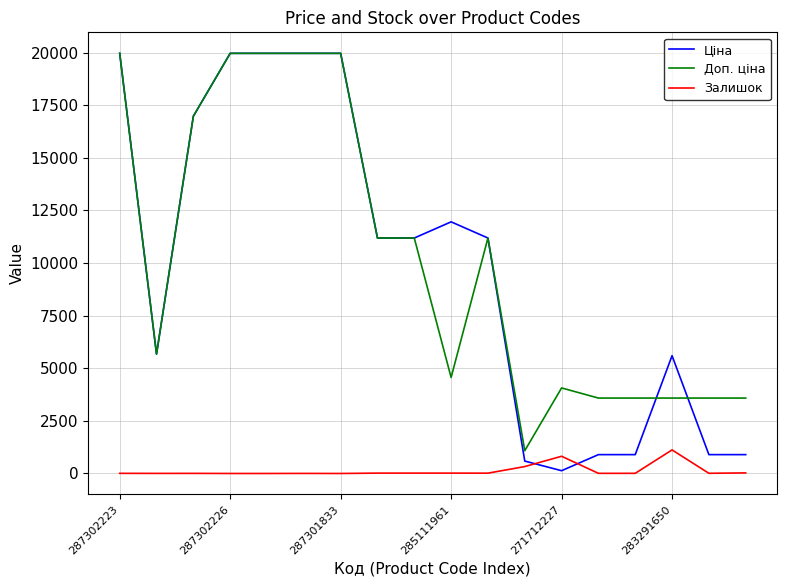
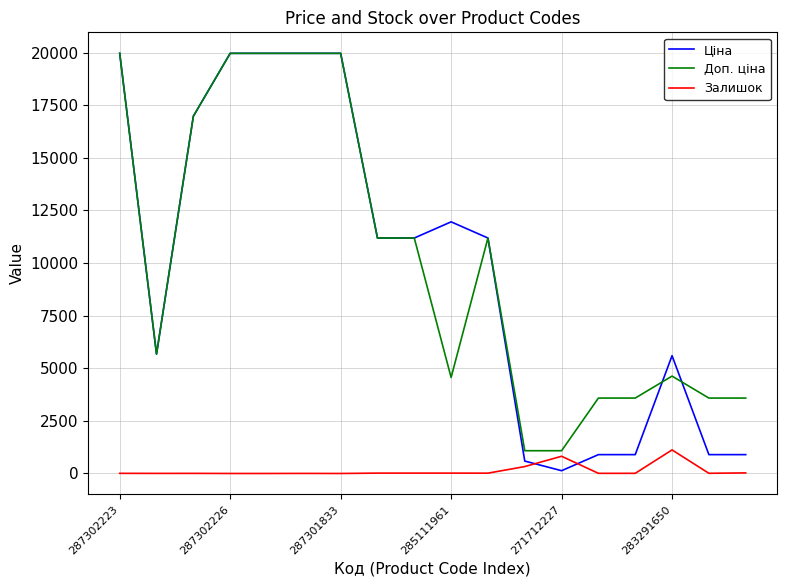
  {
    "Ціна": {
      "285111961": 12000,
      "271712227": 100,
      "283291650": 5600
    },
    "Доп. ціна": {
      "285111961": 4600,
-     "271712227": 4100,
-     "283291650": 3600
+     "271712227": 1100,
+     "283291650": 4600
    },
    "Залишок": {
      "287302223": 0,
      "287302226": 0,
      "287301833": 0,
      "285111961": 0,
      "271712227": 800,
      "283291650": 1100
    }
  }
